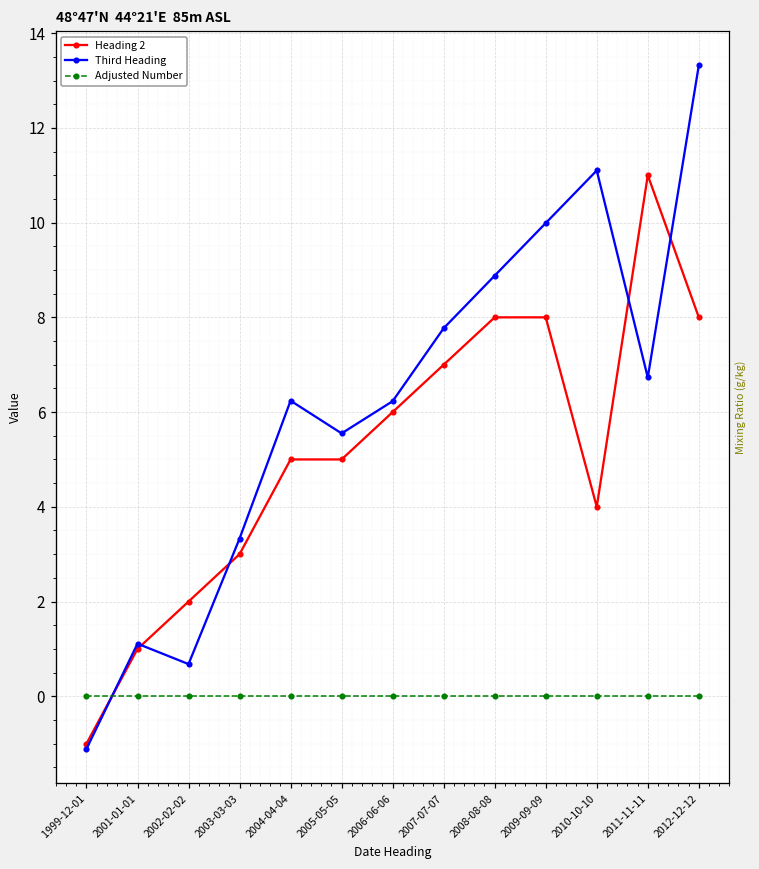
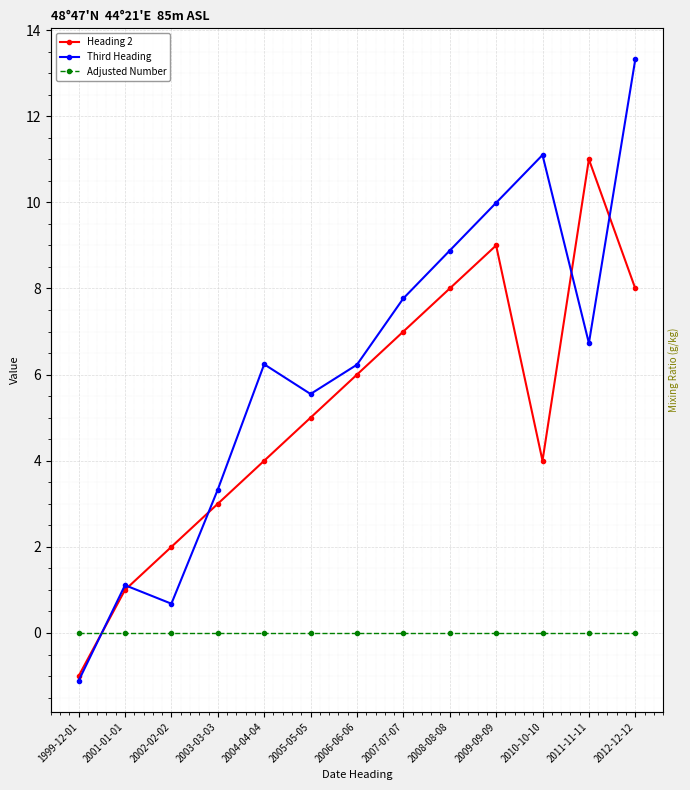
  {
    "Heading 2": {
      "1999-12-01": -1,
      "2001-01-01": 1,
      "2002-02-02": 2,
      "2003-03-03": 3,
-     "2004-04-04": 5,
+     "2004-04-04": 4,
      "2005-05-05": 5,
      "2006-06-06": 6,
      "2007-07-07": 7,
      "2008-08-08": 8,
-     "2009-09-09": 8,
+     "2009-09-09": 9,
      "2010-10-10": 4,
      "2011-11-11": 11,
      "2012-12-12": 8
    },
    "Third Heading": {
      "1999-12-01": -1.1,
      "2001-01-01": 1.1,
      "2002-02-02": 0.7,
      "2003-03-03": 3.3,
      "2004-04-04": 6.2,
      "2005-05-05": 5.6,
      "2006-06-06": 6.2,
      "2007-07-07": 7.8,
      "2008-08-08": 8.9,
      "2009-09-09": 10,
      "2010-10-10": 11.1,
      "2011-11-11": 6.7,
      "2012-12-12": 13.3
    },
    "Adjusted Number": {
      "1999-12-01": 0,
      "2001-01-01": 0,
      "2002-02-02": 0,
      "2003-03-03": 0,
      "2004-04-04": 0,
      "2005-05-05": 0,
      "2006-06-06": 0,
      "2007-07-07": 0,
      "2008-08-08": 0,
      "2009-09-09": 0,
      "2010-10-10": 0,
      "2011-11-11": 0,
      "2012-12-12": 0
    }
  }
